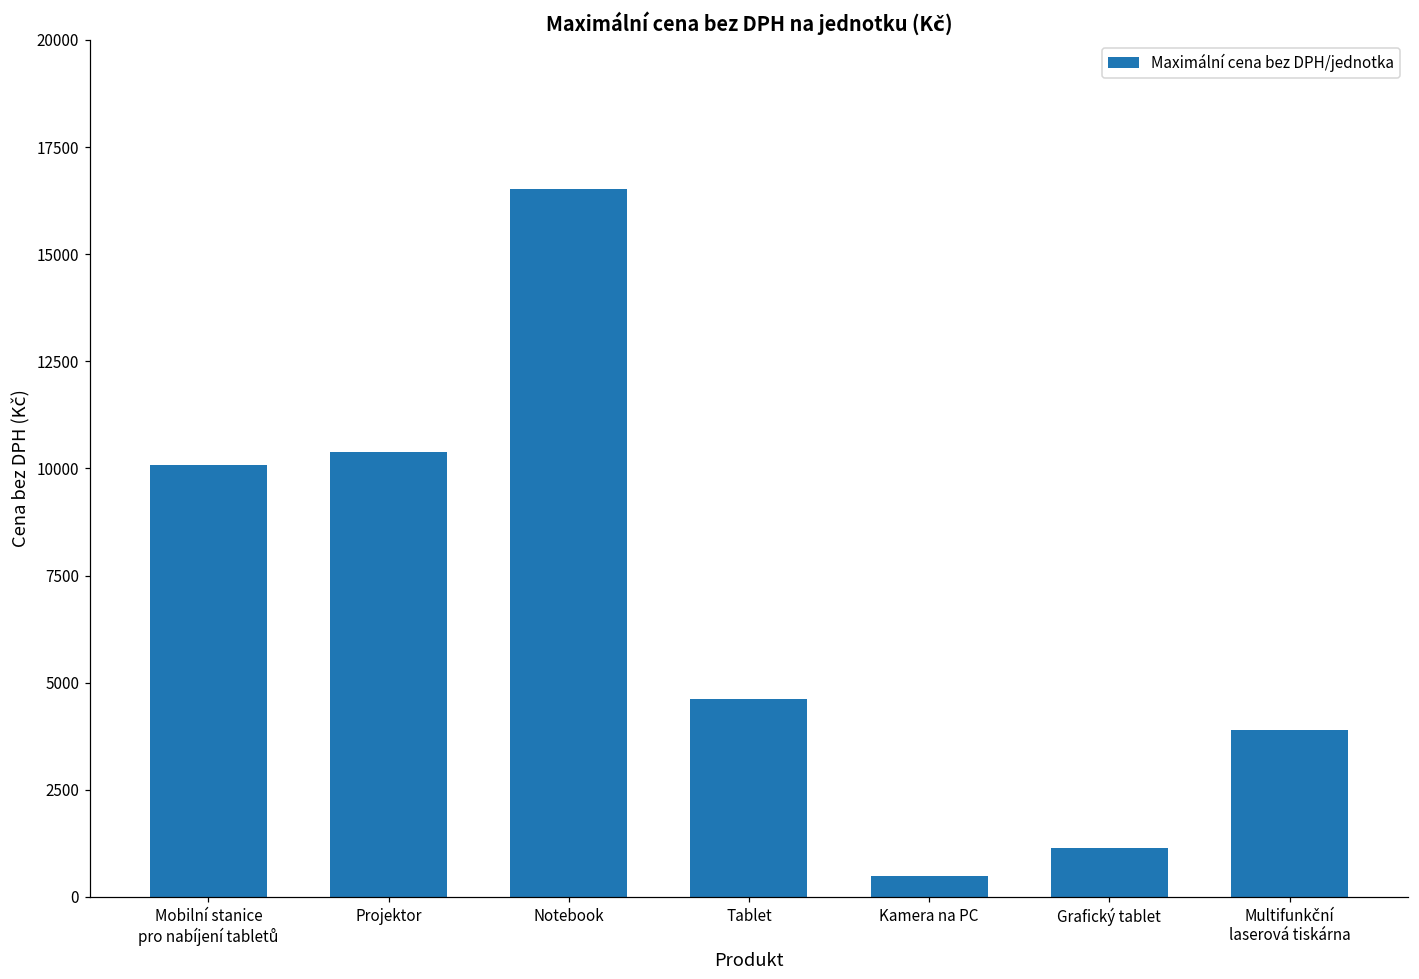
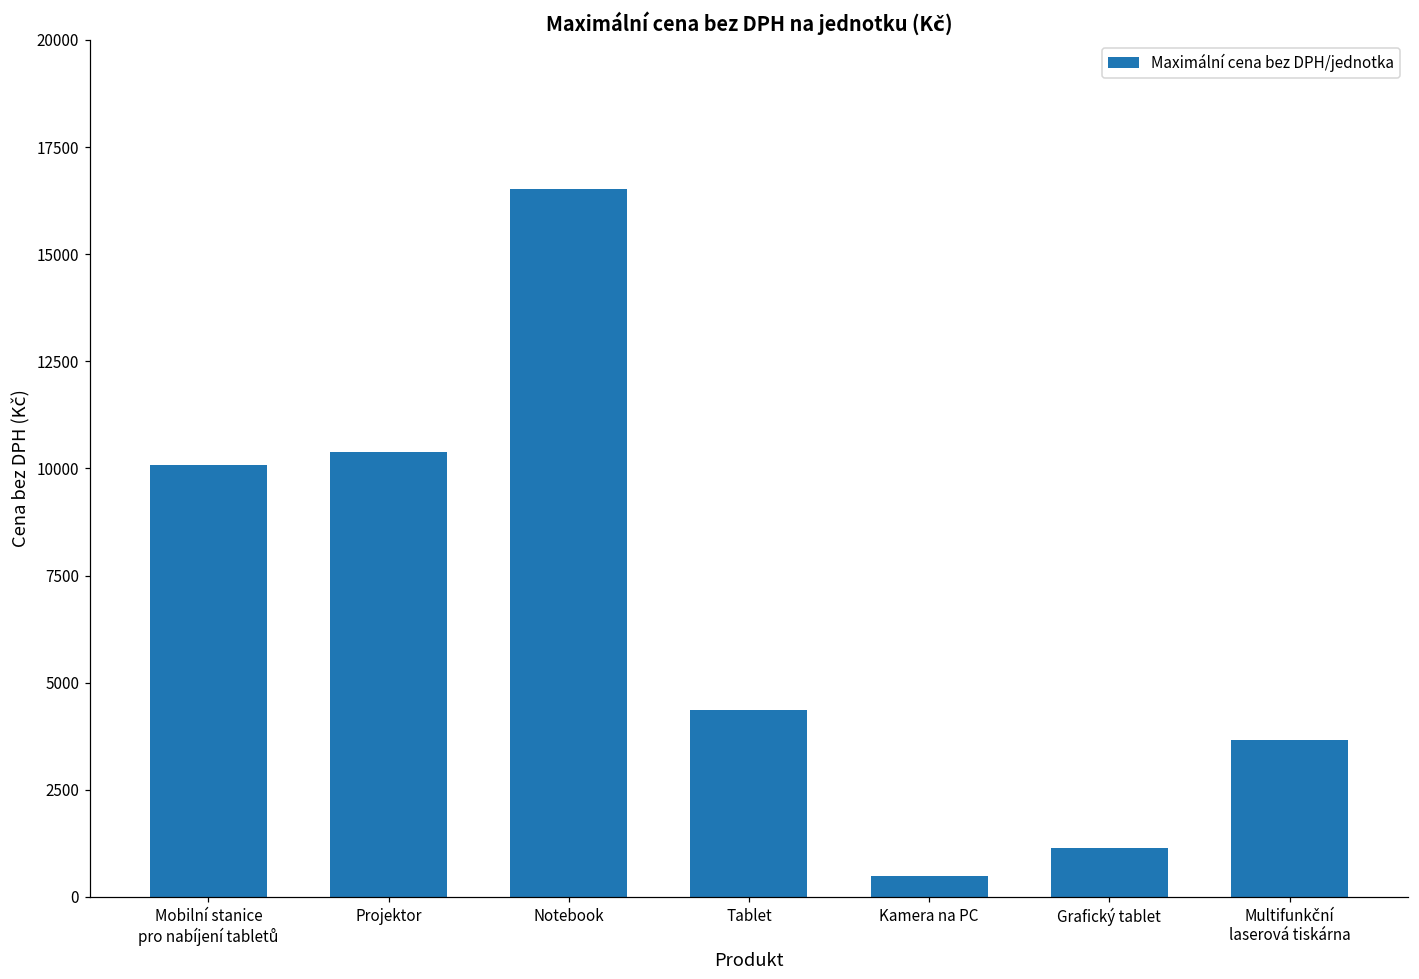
  {
    "Mobilní stanice pro nabíjení tabletů": 10100,
    "Projektor": 10400,
    "Notebook": 16500,
-   "Tablet": 4600,
+   "Tablet": 4400,
    "Kamera na PC": 500,
    "Grafický tablet": 1100,
-   "Multifunkční laserová tiskárna": 3900
+   "Multifunkční laserová tiskárna": 3700
  }
